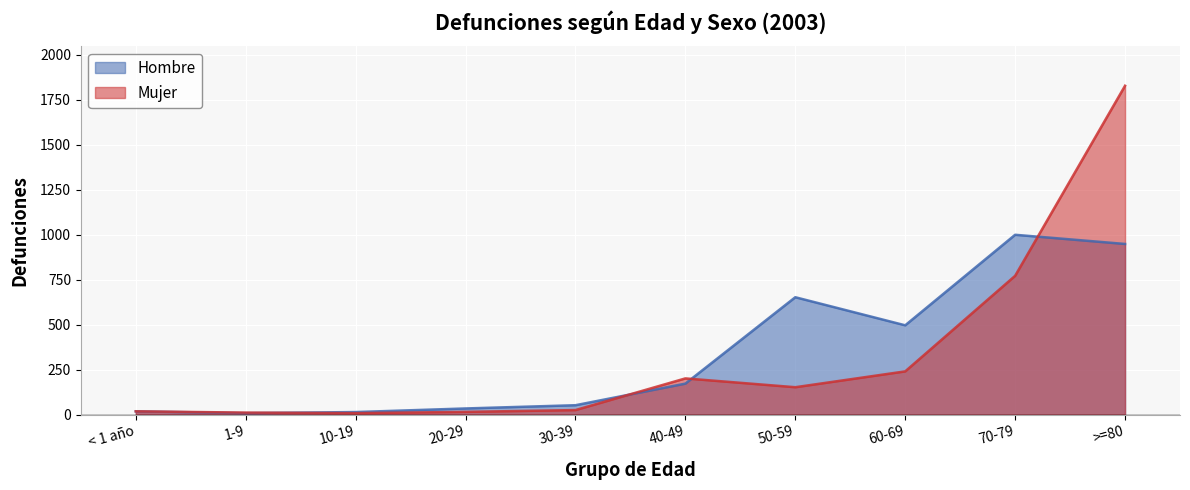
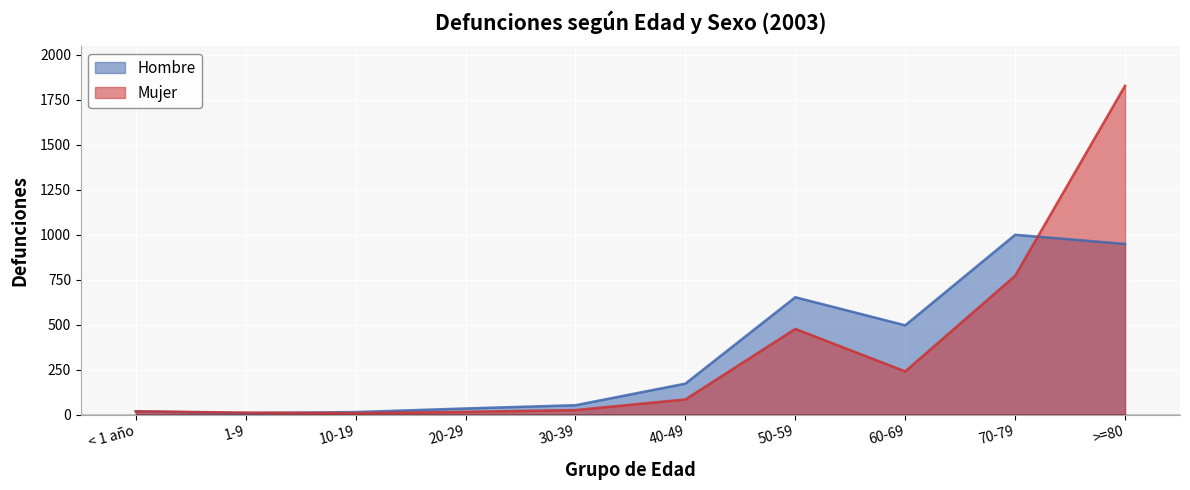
  {
    "Hombre": {
      "20-29": 30,
      "30-39": 50,
      "40-49": 170,
      "50-59": 650,
      "60-69": 500,
      "70-79": 1000,
      ">=80": 950
    },
    "Mujer": {
      "20-29": 20,
      "30-39": 30,
-     "40-49": 200,
-     "50-59": 150,
+     "40-49": 80,
+     "50-59": 480,
      "60-69": 240,
      "70-79": 770,
      ">=80": 1830
    }
  }
